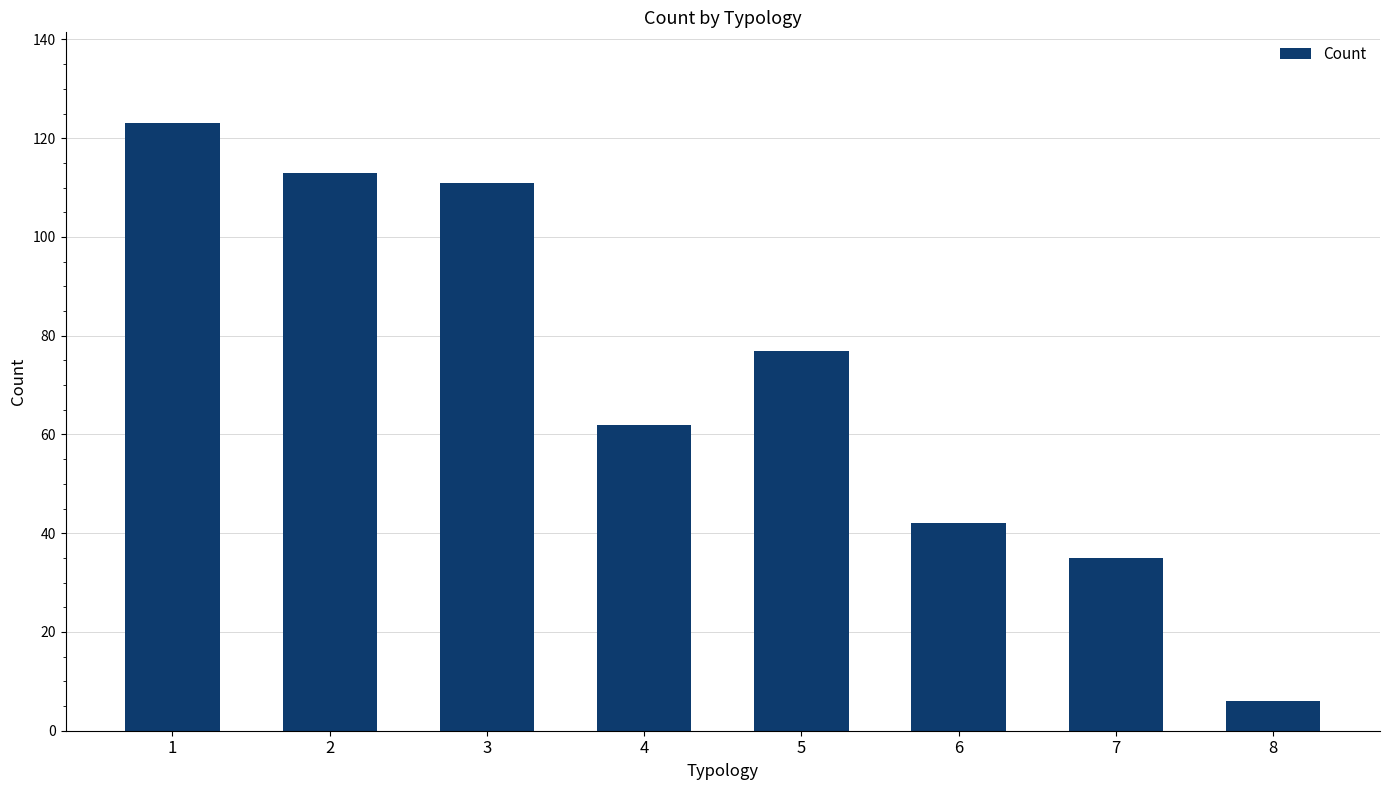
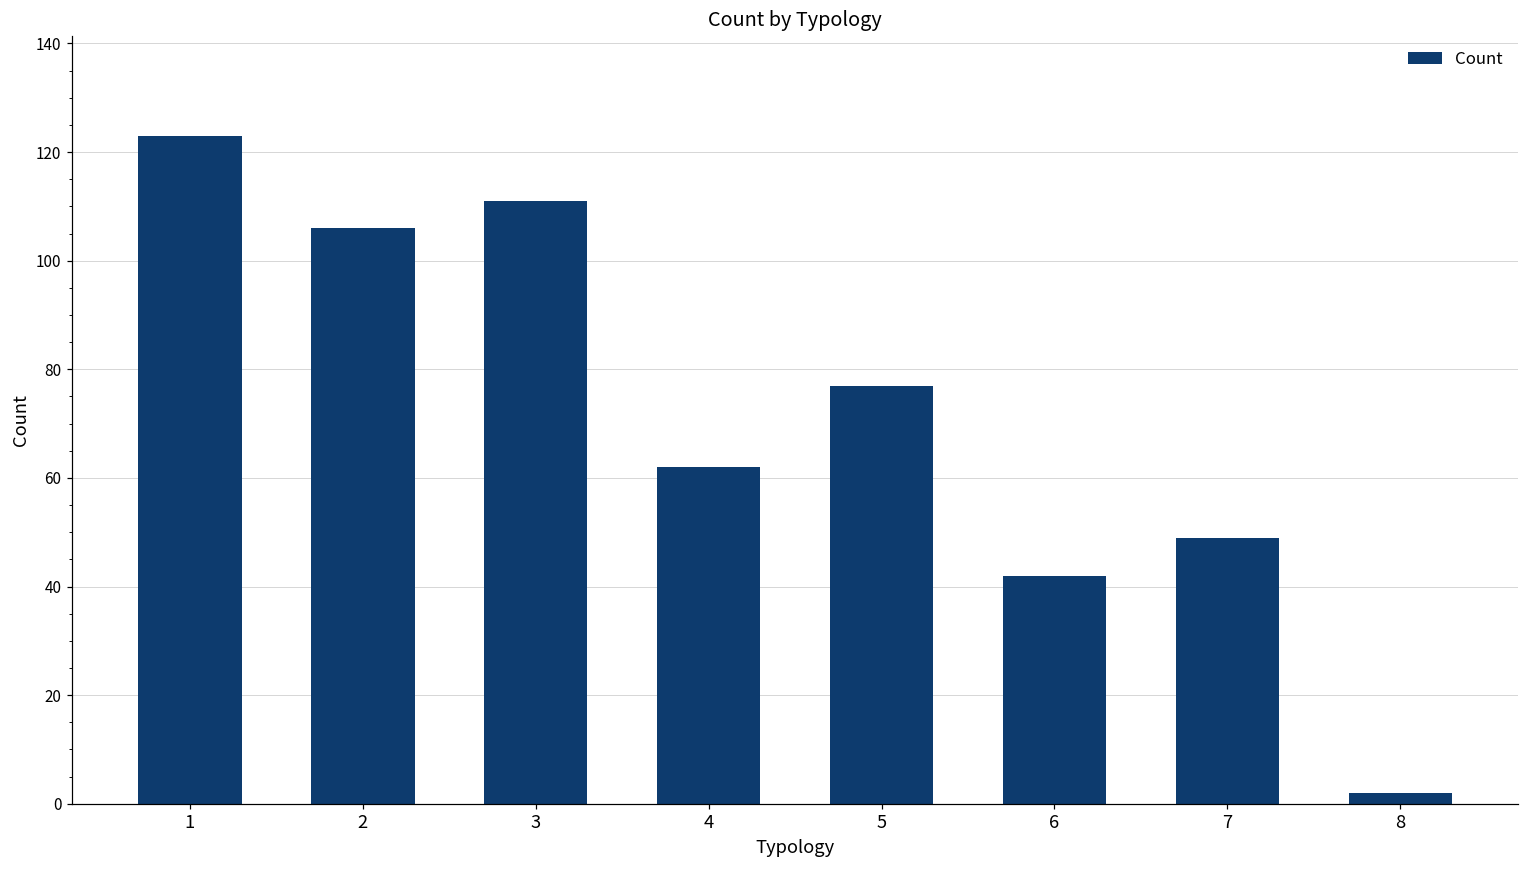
  {
    "1": 123,
-   "2": 113,
+   "2": 106,
    "3": 111,
    "4": 62,
    "5": 77,
    "6": 42,
-   "7": 35,
-   "8": 6
+   "7": 49,
+   "8": 2
  }
